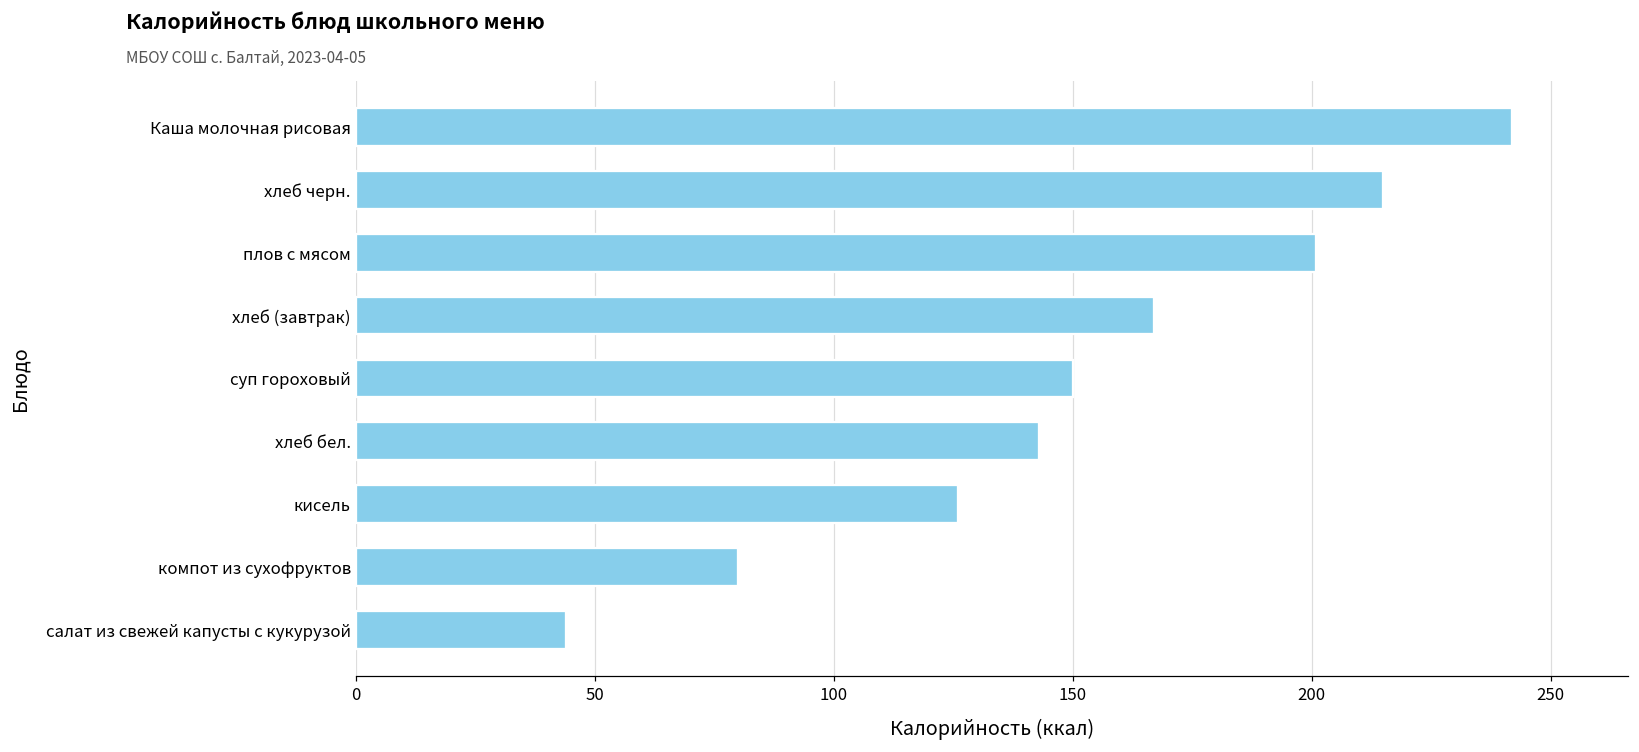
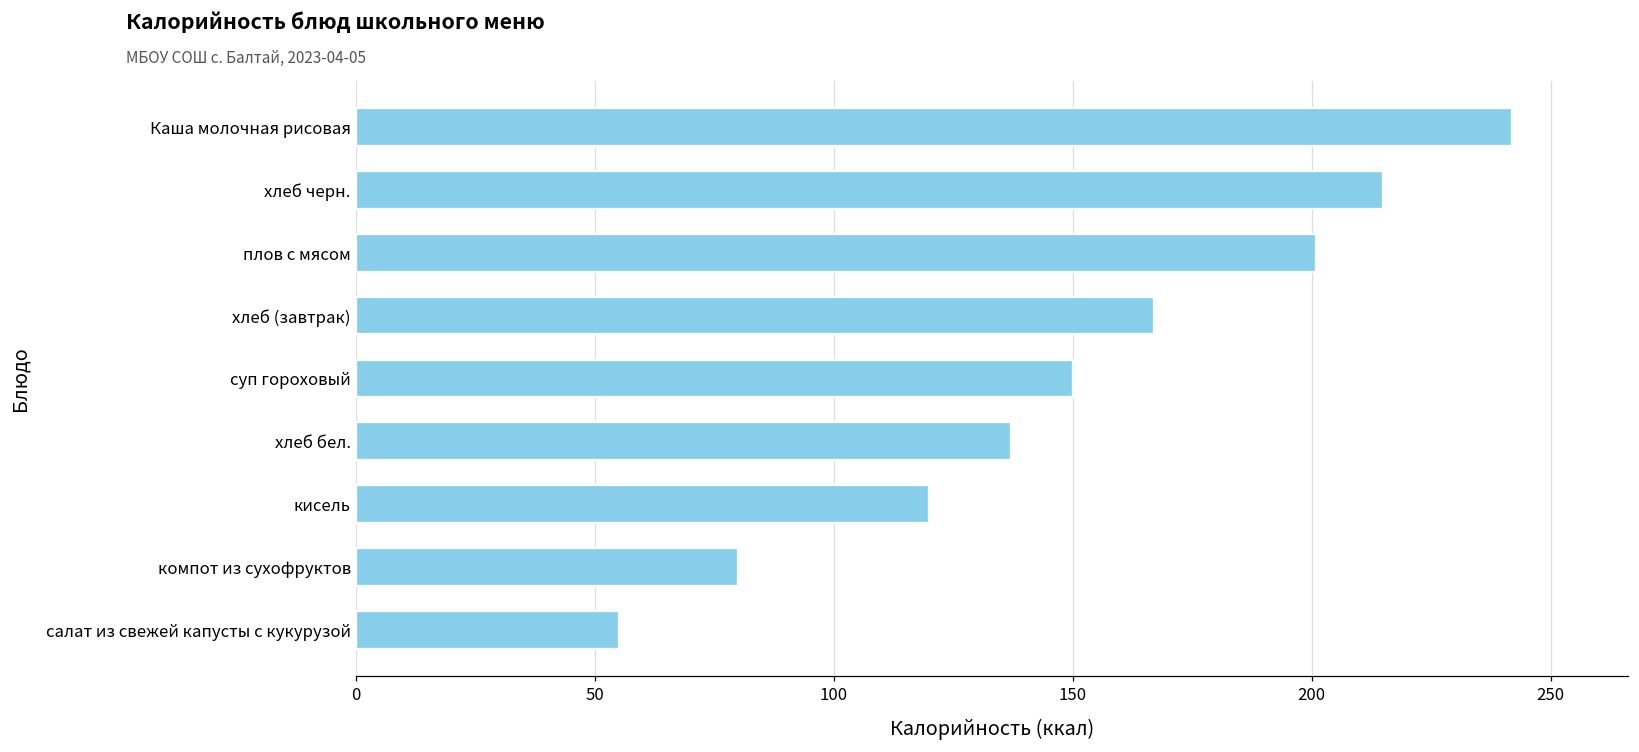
  {
    "Каша молочная рисовая": 242,
    "хлеб черн.": 215,
    "плов с мясом": 201,
    "хлеб (завтрак)": 167,
    "суп гороховый": 150,
-   "хлеб бел.": 143,
-   "кисель": 126,
+   "хлеб бел.": 137,
+   "кисель": 120,
    "компот из сухофруктов": 80,
-   "салат из свежей капусты с кукурузой": 44
+   "салат из свежей капусты с кукурузой": 55
  }
